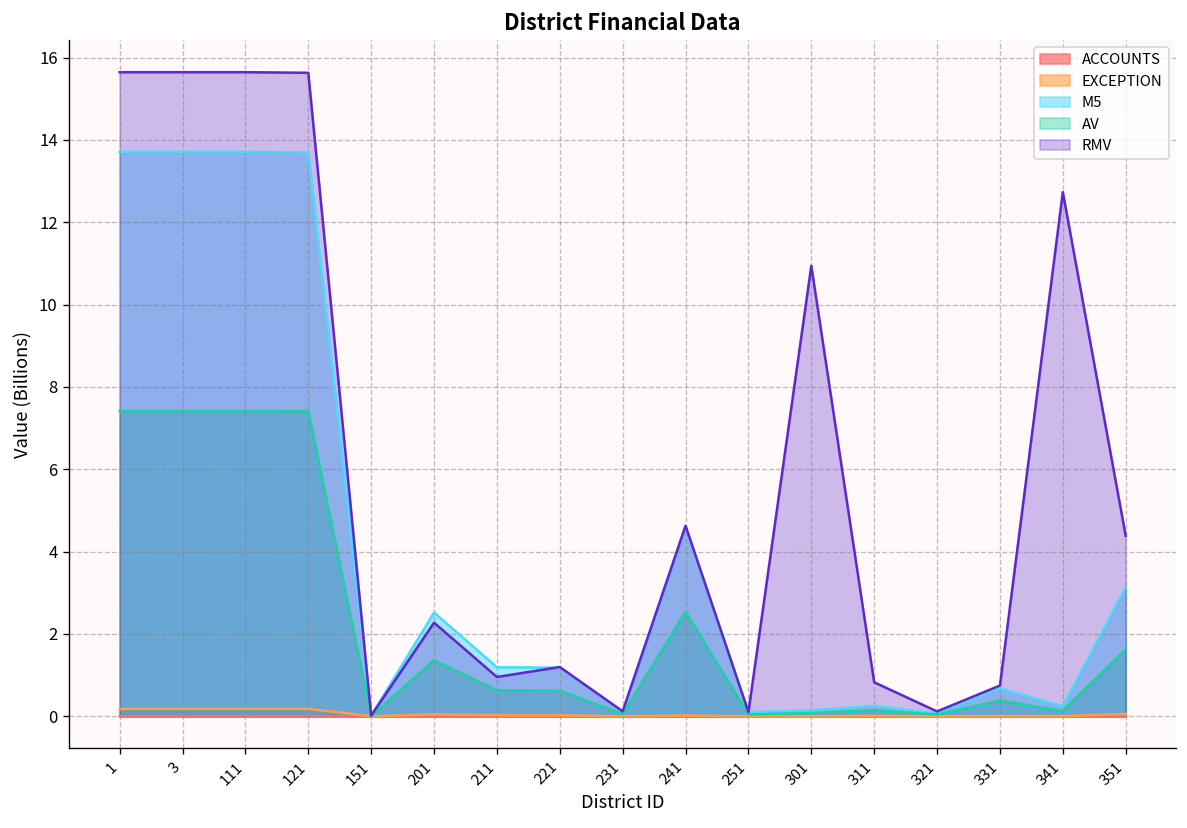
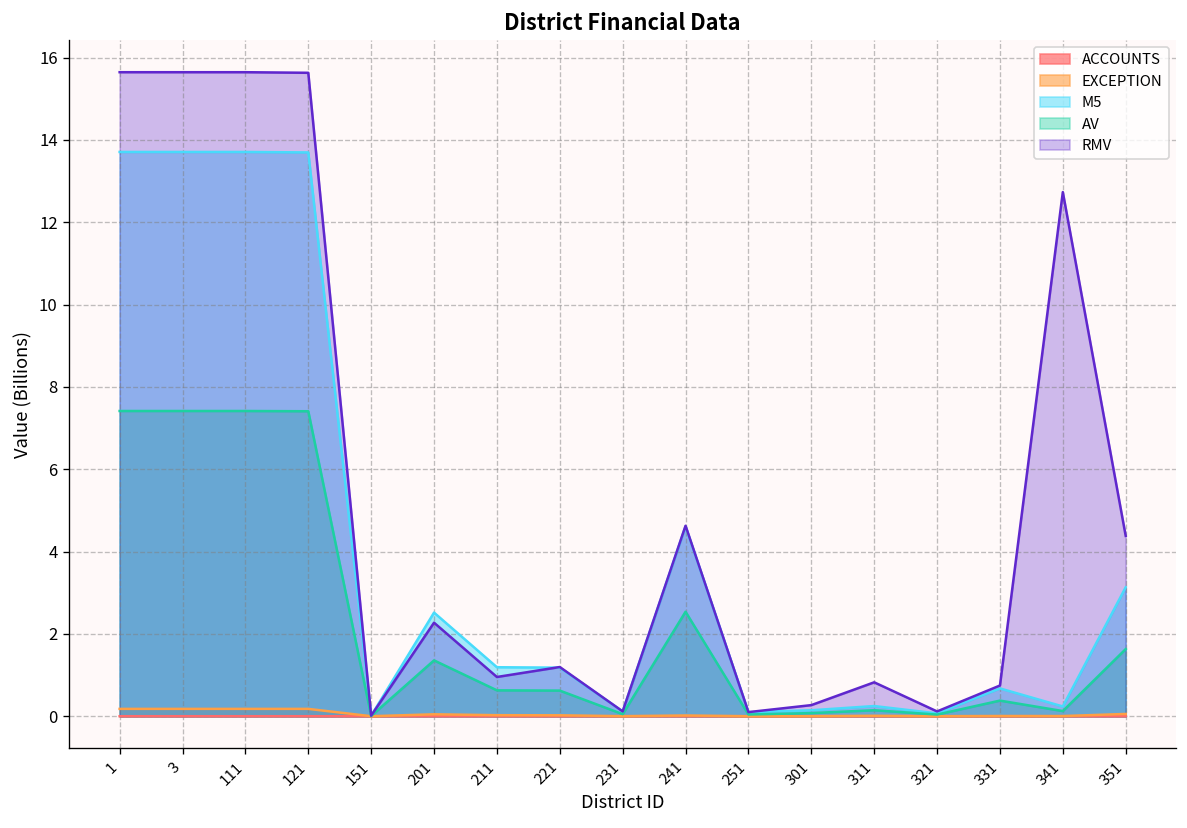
  {
    "ACCOUNTS": {
      "1": 0.0,
      "3": 0.0,
      "111": 0.0,
      "121": 0.0
    },
    "EXCEPTION": {
      "1": 0.2,
      "3": 0.2,
      "111": 0.2,
      "121": 0.2
    },
    "RMV": {
      "1": 15.6,
      "3": 15.6,
      "111": 15.6,
      "121": 15.6,
      "201": 2.3,
      "211": 1.0,
-     "301": 10.9,
+     "301": 0.3,
      "311": 0.8,
      "341": 12.7,
      "351": 4.4
    }
  }
